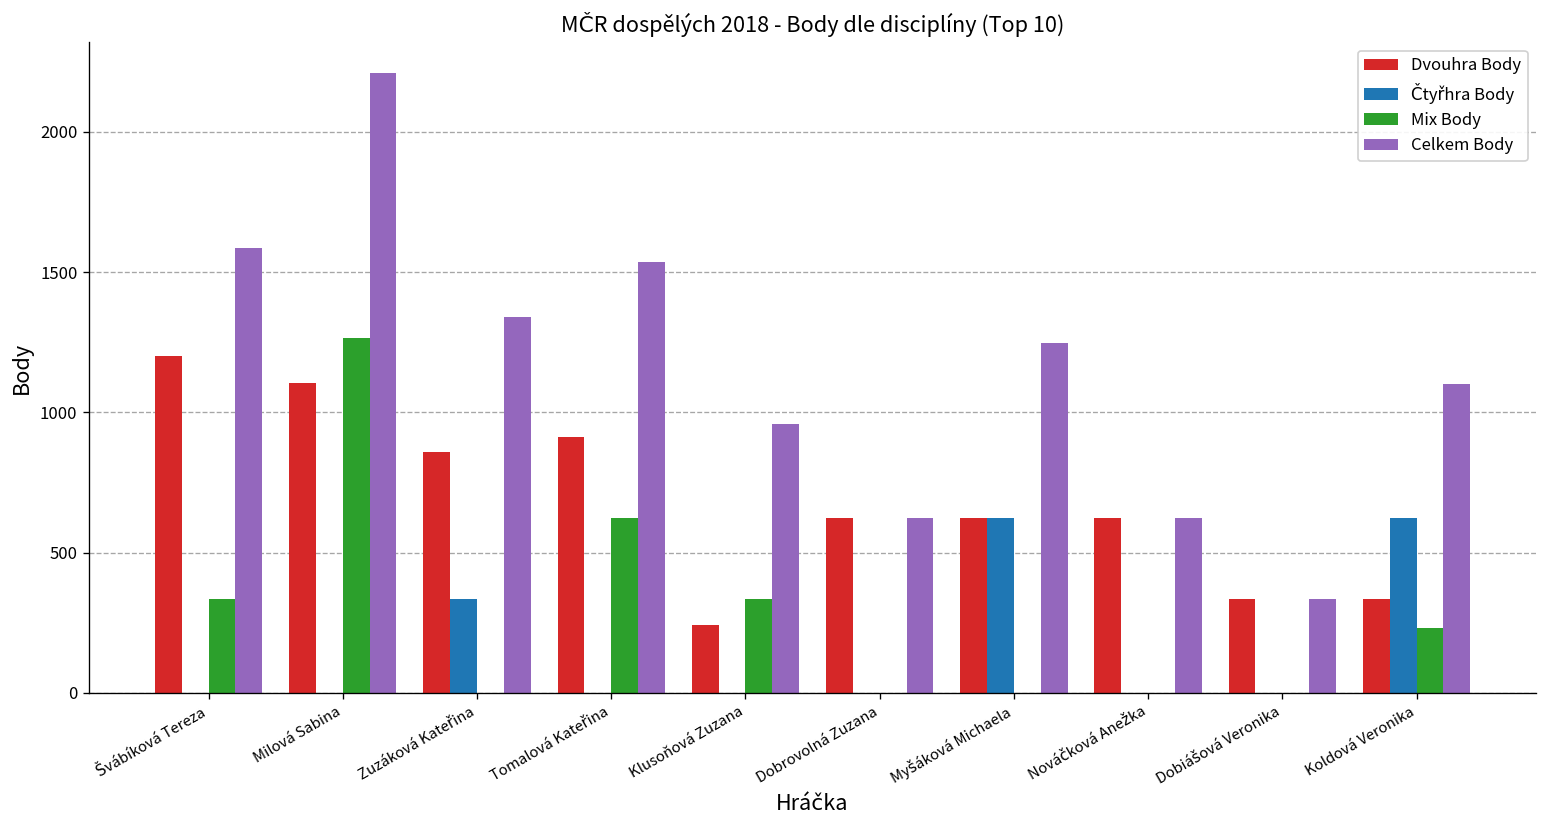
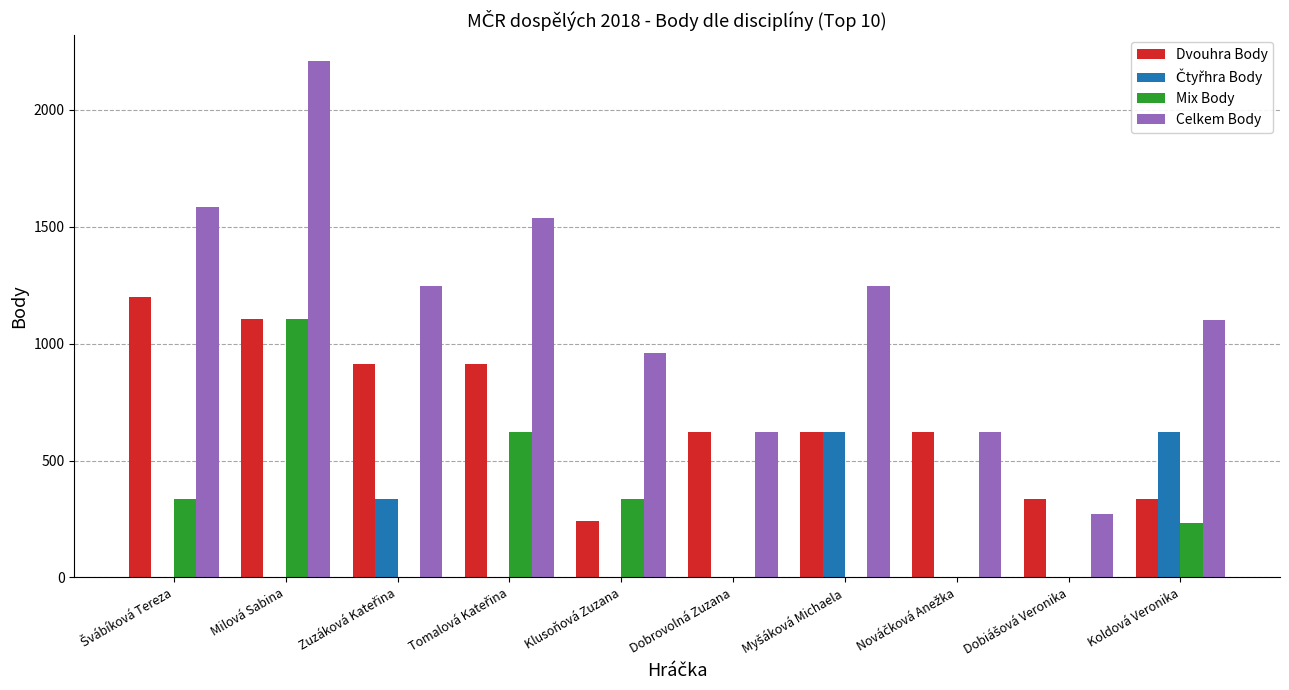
  {
    "Dvouhra Body": {
      "Švábíková Tereza": 1200,
      "Milová Sabina": 1100,
-     "Zuzáková Kateřina": 860,
+     "Zuzáková Kateřina": 910,
      "Tomalová Kateřina": 910,
      "Klusoňová Zuzana": 240,
      "Dobrovolná Zuzana": 620,
      "Myšáková Michaela": 620,
      "Nováčková Anežka": 620,
      "Dobiášová Veronika": 340,
      "Koldová Veronika": 340
    },
    "Čtyřhra Body": {
      "Švábíková Tereza": 0,
      "Milová Sabina": 0,
      "Zuzáková Kateřina": 340,
      "Tomalová Kateřina": 0,
      "Klusoňová Zuzana": 0,
      "Dobrovolná Zuzana": 0,
      "Myšáková Michaela": 620,
      "Nováčková Anežka": 0,
      "Dobiášová Veronika": 0,
      "Koldová Veronika": 620
    },
    "Mix Body": {
      "Švábíková Tereza": 340,
-     "Milová Sabina": 1270,
+     "Milová Sabina": 1100,
      "Zuzáková Kateřina": 0,
      "Tomalová Kateřina": 620,
      "Klusoňová Zuzana": 340,
      "Dobrovolná Zuzana": 0,
      "Myšáková Michaela": 0,
      "Nováčková Anežka": 0,
      "Dobiášová Veronika": 0,
      "Koldová Veronika": 230
    },
    "Celkem Body": {
      "Švábíková Tereza": 1590,
      "Milová Sabina": 2210,
-     "Zuzáková Kateřina": 1340,
+     "Zuzáková Kateřina": 1250,
      "Tomalová Kateřina": 1540,
      "Klusoňová Zuzana": 960,
      "Dobrovolná Zuzana": 620,
      "Myšáková Michaela": 1250,
      "Nováčková Anežka": 620,
-     "Dobiášová Veronika": 340,
+     "Dobiášová Veronika": 270,
      "Koldová Veronika": 1100
    }
  }
